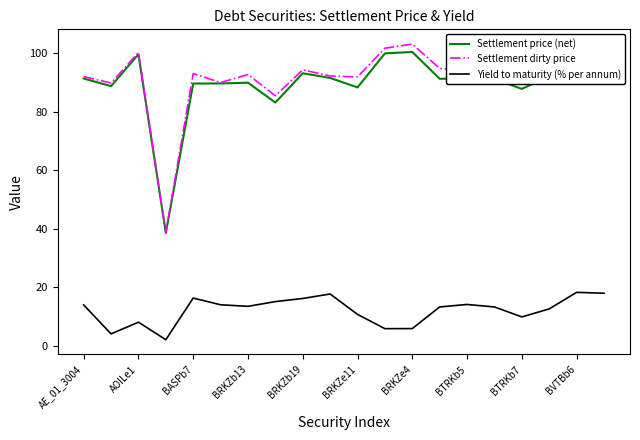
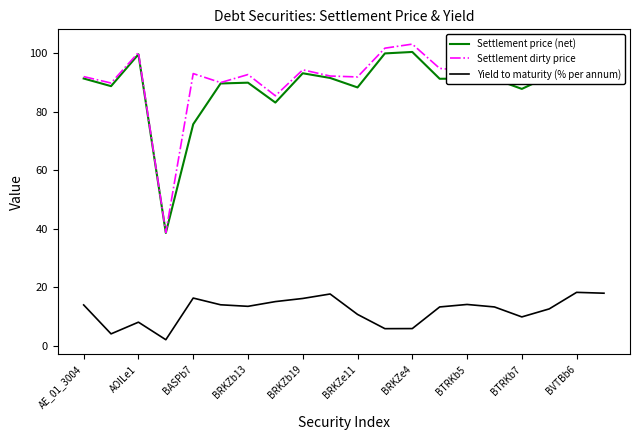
  {
    "Settlement price (net)": {
-     "BASPb7": 90,
+     "BASPb7": 76,
      "BRKZb13": 90,
      "BRKZb19": 93,
      "BRKZe11": 88,
      "BRKZe4": 100,
      "BTRKb7": 88
    },
    "Settlement dirty price": {
      "BASPb7": 93,
      "BRKZb13": 93,
      "BRKZb19": 94,
      "BRKZe11": 92,
      "BRKZe4": 103
    },
    "Yield to maturity (% per annum)": {
      "AE_01_3004": 14,
      "AOILe1": 8,
      "BASPb7": 16,
      "BRKZb13": 13,
      "BRKZb19": 16,
      "BRKZe11": 11,
      "BRKZe4": 6,
      "BTRKb5": 14,
      "BTRKb7": 10,
      "BVTBb6": 18
    }
  }
